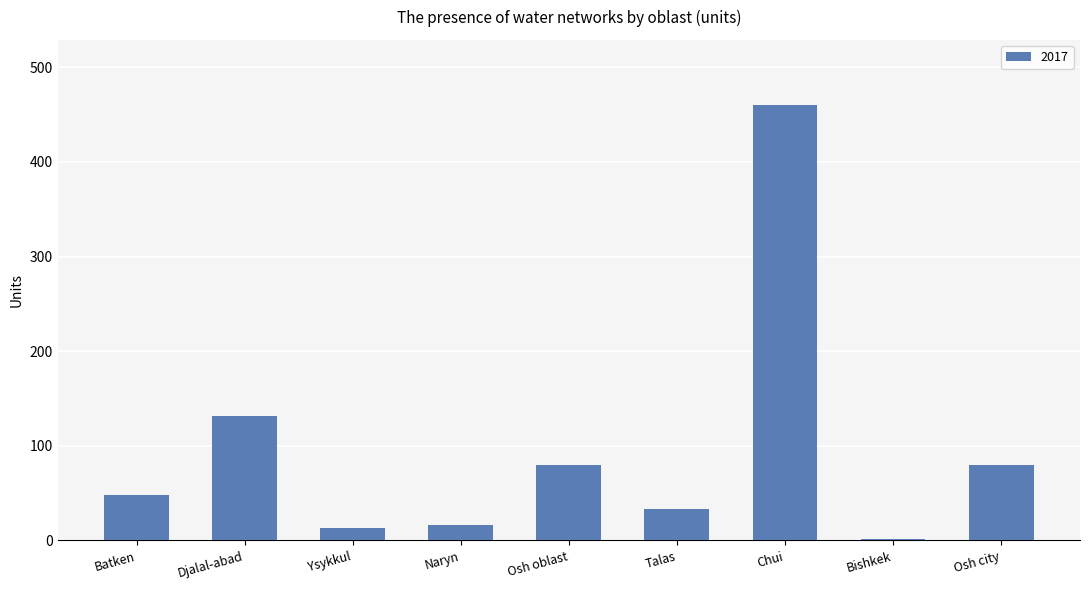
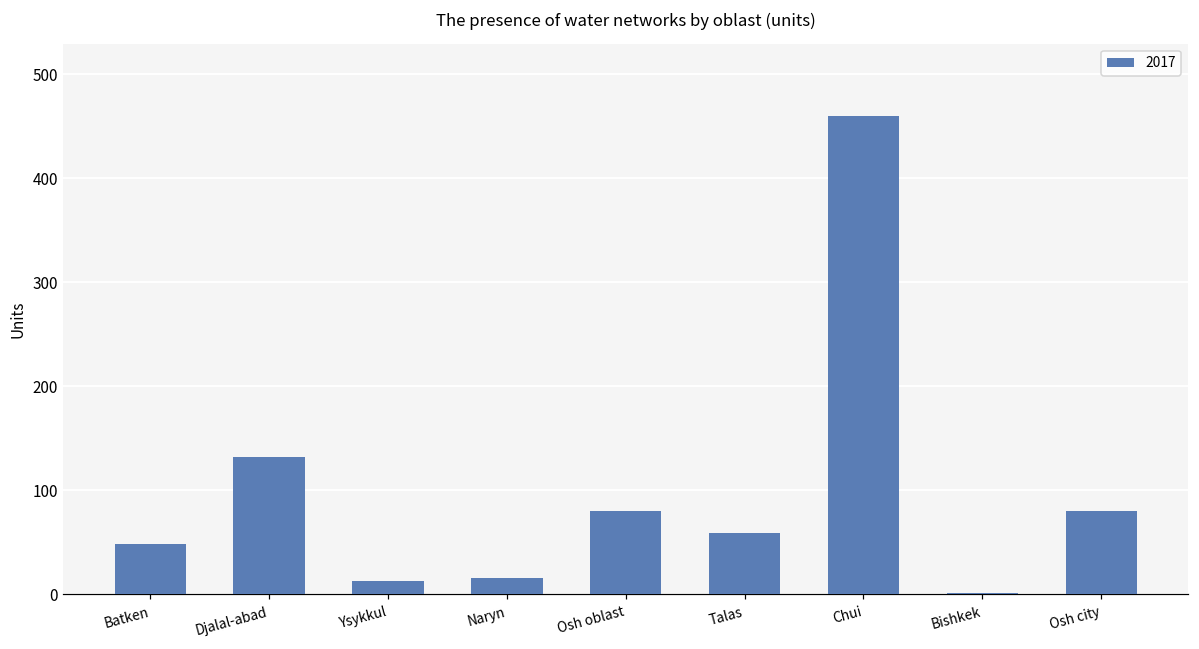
  {
    "Batken": 50,
    "Djalal-abad": 130,
    "Ysykkul": 10,
    "Naryn": 20,
    "Osh oblast": 80,
-   "Talas": 30,
+   "Talas": 60,
    "Chui": 460,
    "Osh city": 80
  }
